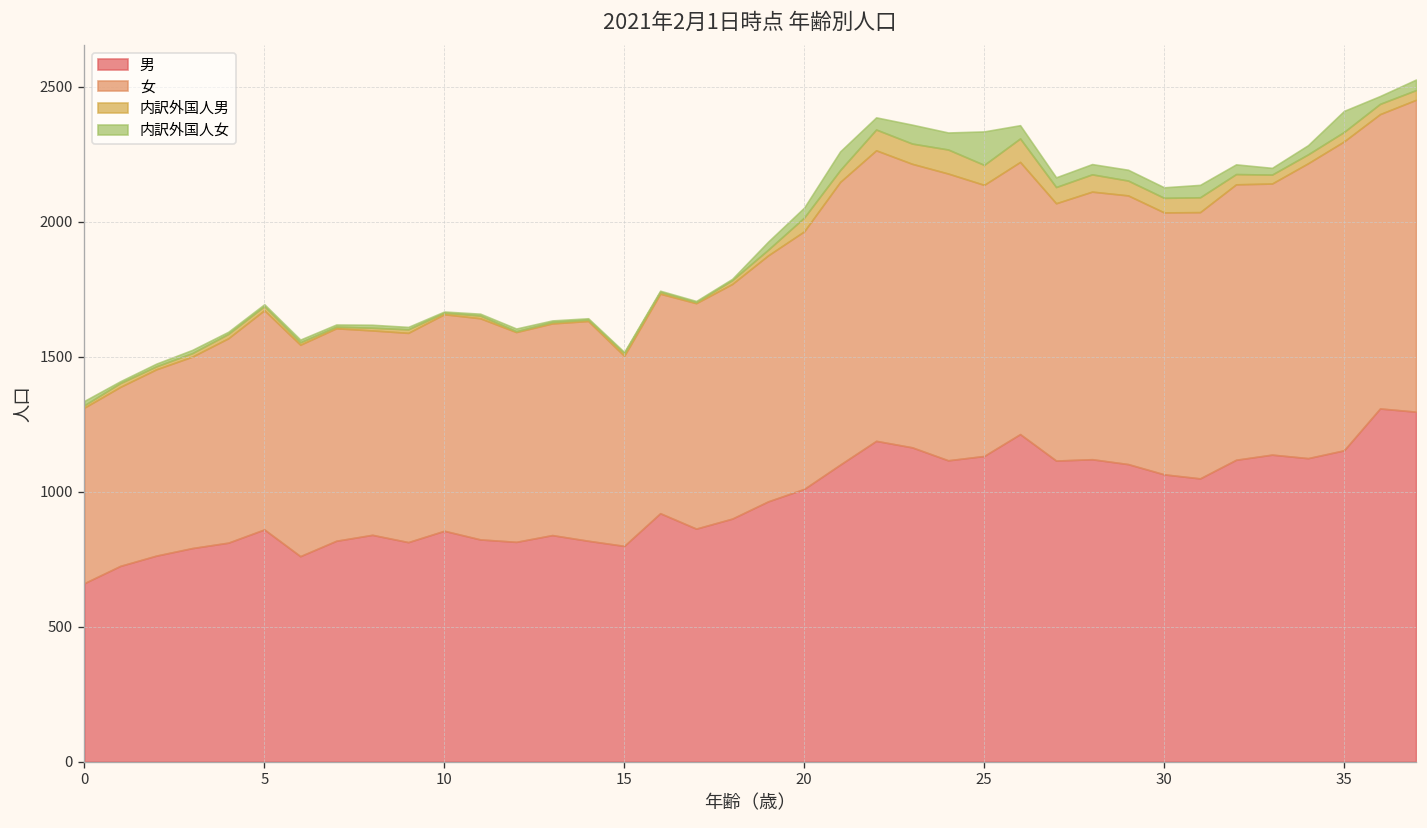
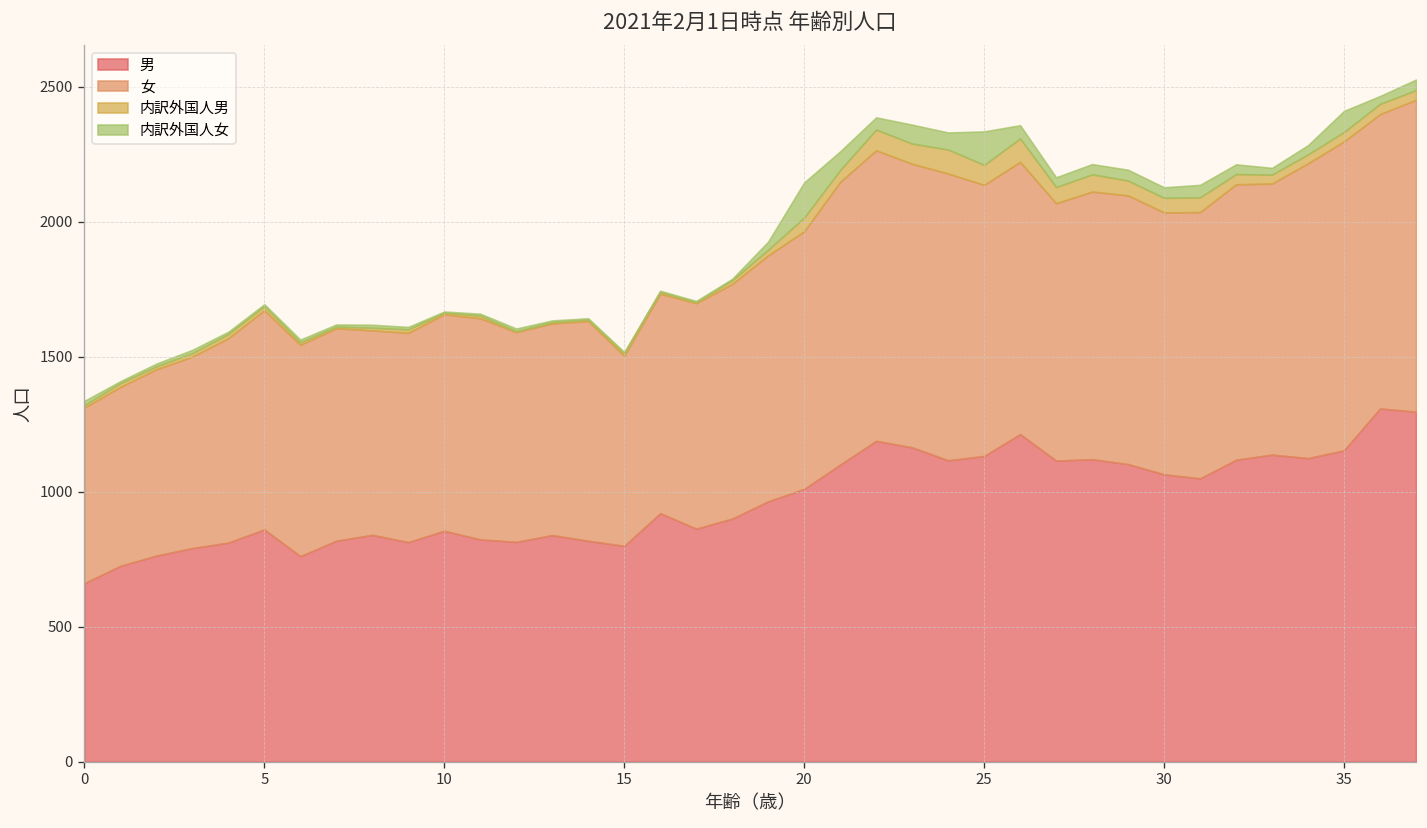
  {
    "内訳外国人女": {
      "0": 20,
-     "20": 40,
+     "20": 130,
      "25": 120,
      "30": 40,
      "35": 80
    }
  }
